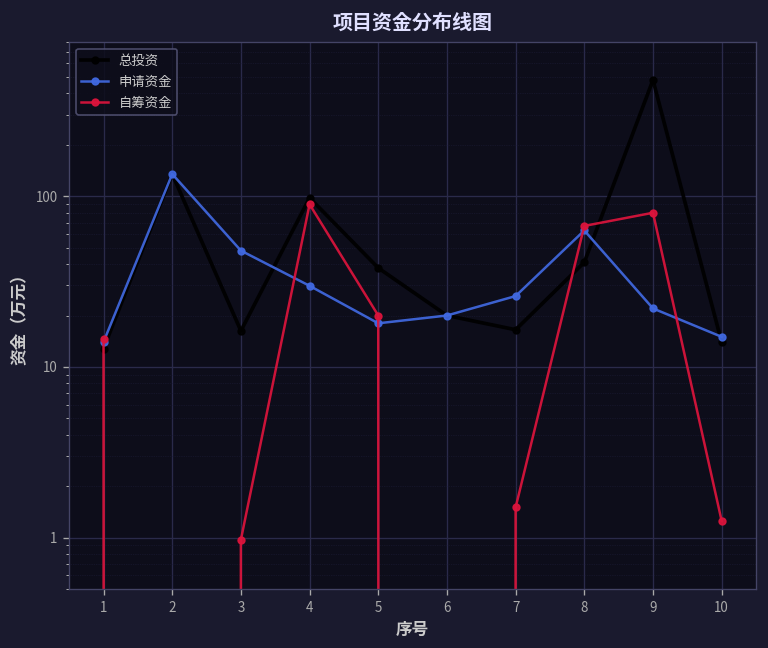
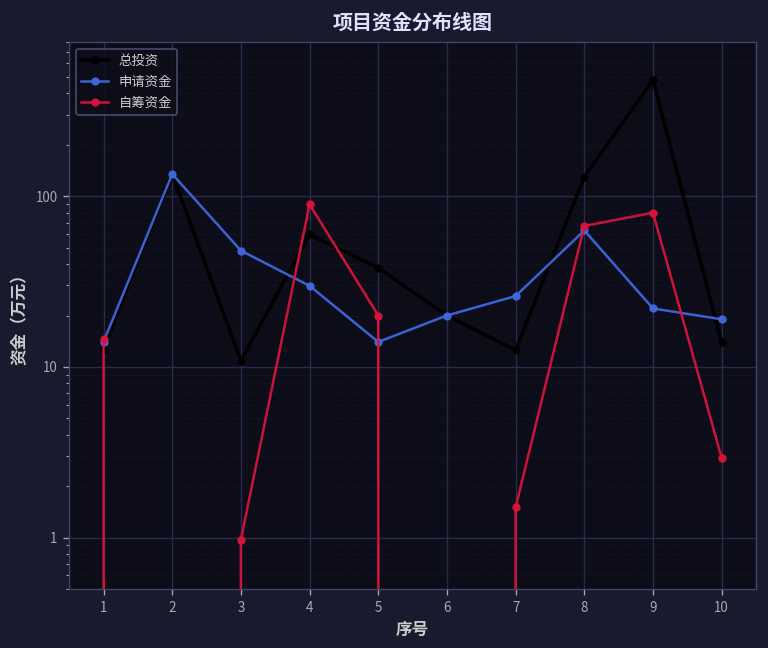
  {
    "总投资": {
      "1": 13,
-     "3": 16,
-     "4": 100,
+     "3": 11,
+     "4": 60,
      "5": 38,
-     "7": 17,
-     "8": 41,
+     "7": 13,
+     "8": 130,
      "9": 480,
      "10": 14
    },
    "申请资金": {
      "3": 48,
      "4": 30,
-     "5": 18,
+     "5": 14,
      "7": 26,
      "8": 60,
      "9": 22,
-     "10": 15
+     "10": 19
    },
    "自筹资金": {
      "3": 1.0,
      "4": 90,
      "5": 20,
      "7": 1.5,
      "8": 70,
      "9": 80,
-     "10": 1.3
+     "10": 2.9
    }
  }
